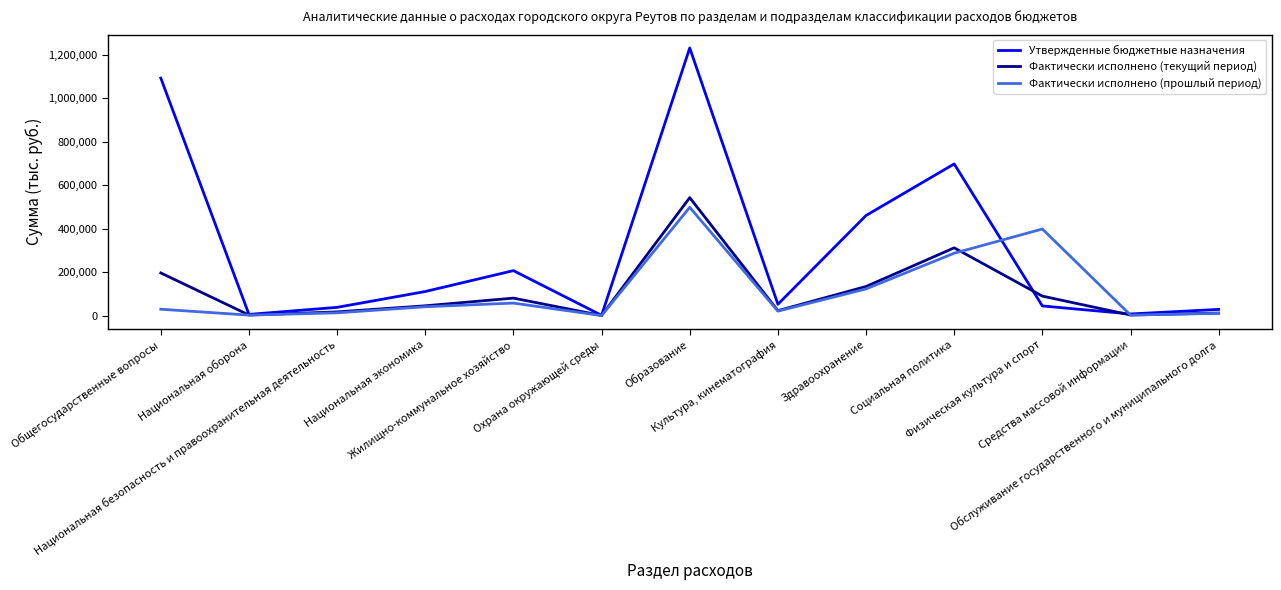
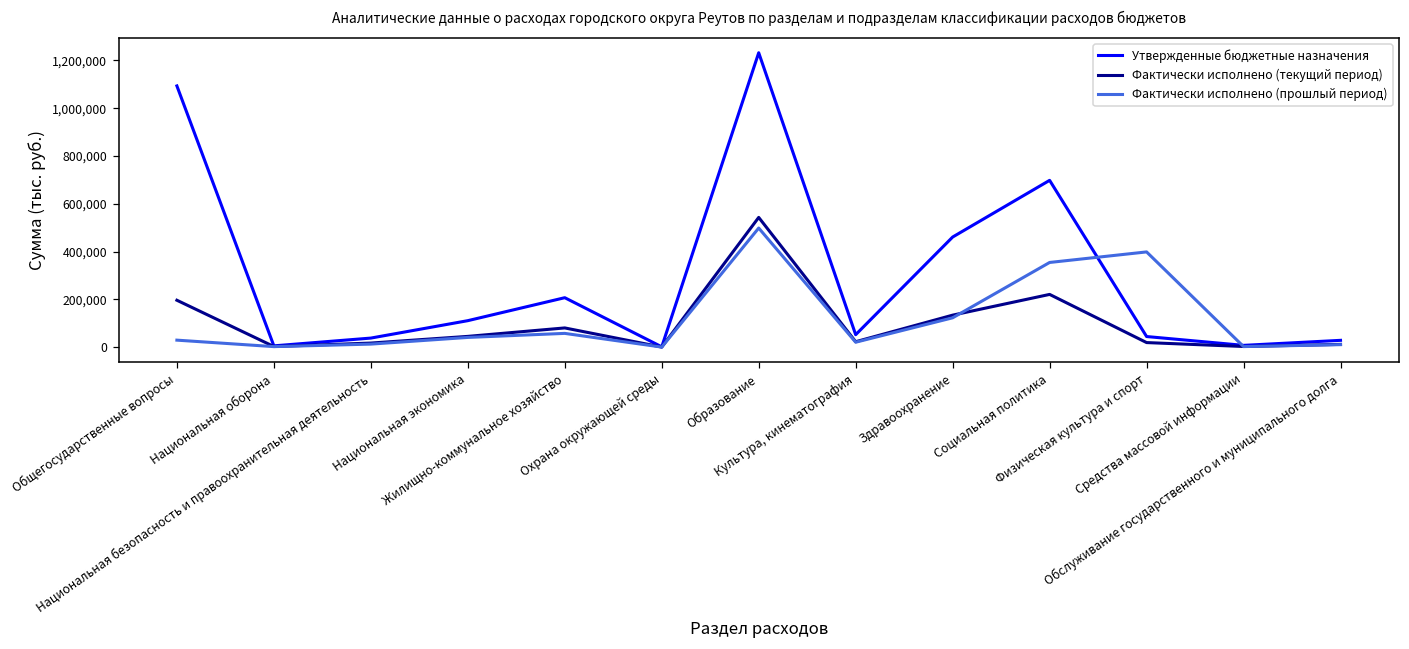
  {
    "Утвержденные бюджетные назначения": {
      "Общегосударственные вопросы": "1,090,000",
      "Национальная безопасность и правоохранительная деятельность": "40,000",
      "Национальная экономика": "110,000",
      "Жилищно-коммунальное хозяйство": "210,000",
      "Образование": "1,230,000",
      "Культура, кинематография": "50,000",
      "Здравоохранение": "460,000",
      "Социальная политика": "700,000",
      "Физическая культура и спорт": "50,000",
      "Обслуживание государственного и муниципального долга": "30,000"
    },
    "Фактически исполнено (текущий период)": {
      "Общегосударственные вопросы": "200,000",
      "Жилищно-коммунальное хозяйство": "80,000",
      "Образование": "540,000",
-     "Социальная политика": "310,000",
-     "Физическая культура и спорт": "90,000"
+     "Социальная политика": "220,000",
+     "Физическая культура и спорт": "20,000"
    },
    "Фактически исполнено (прошлый период)": {
      "Общегосударственные вопросы": "30,000",
      "Жилищно-коммунальное хозяйство": "60,000",
      "Образование": "500,000",
-     "Социальная политика": "290,000",
+     "Социальная политика": "350,000",
      "Физическая культура и спорт": "400,000"
    }
  }
